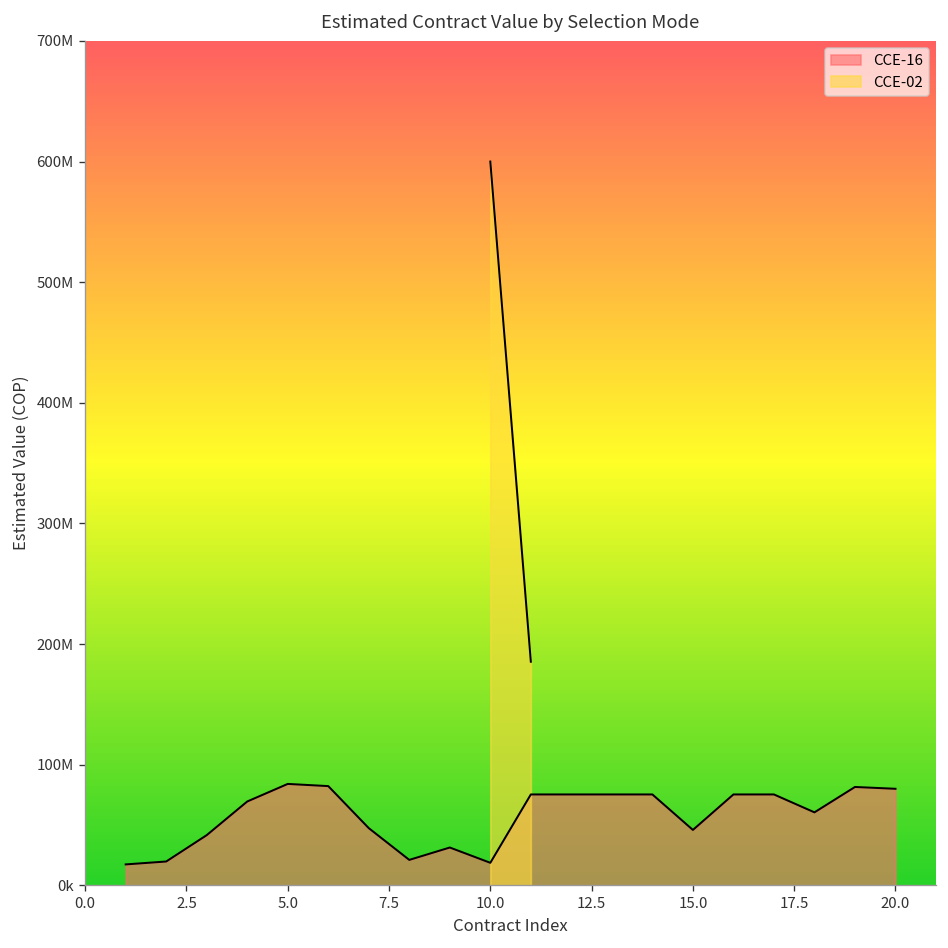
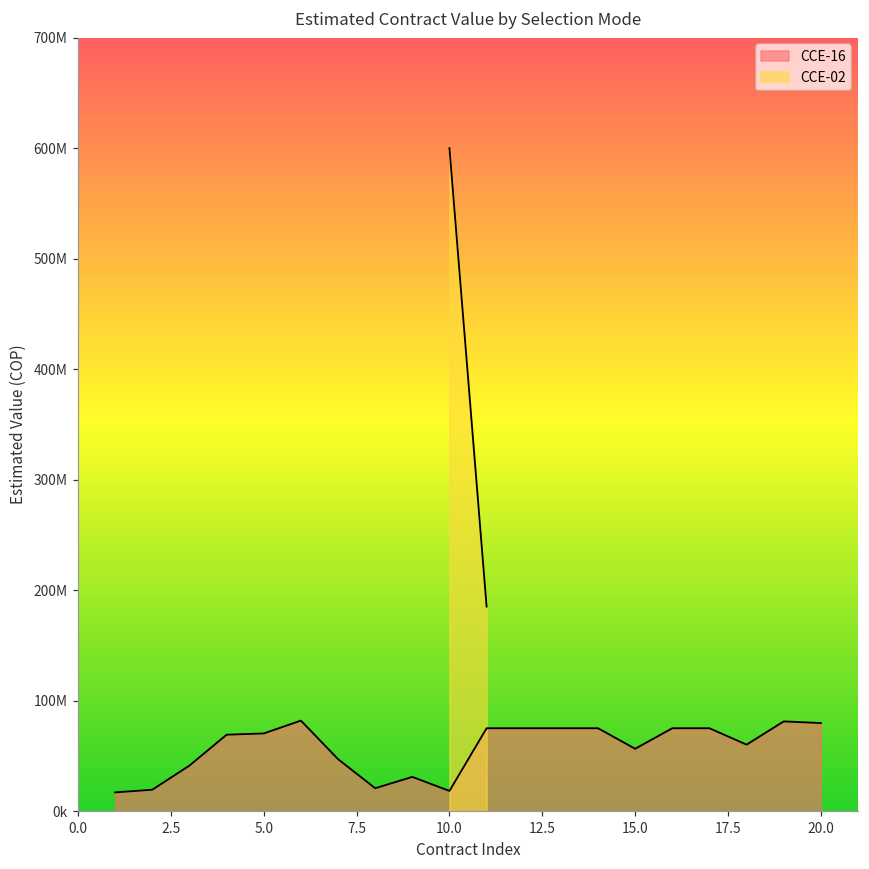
  {
    "CCE-16": {
-     "5.0": 84000000,
+     "5.0": 71000000,
      "10.0": 19000000,
-     "15.0": 46000000,
+     "15.0": 57000000,
      "20.0": 80000000
    },
    "CCE-02": {
      "10.0": 600000000
    }
  }
